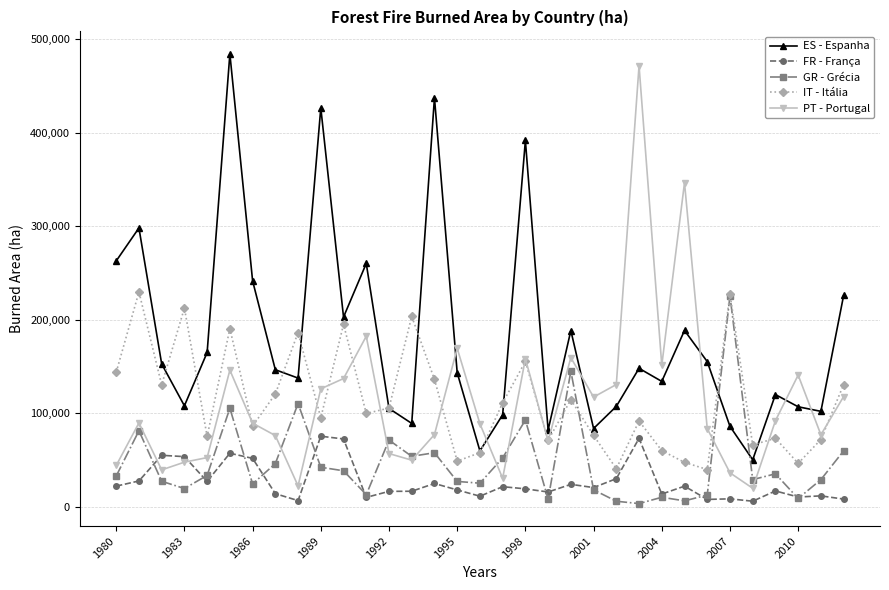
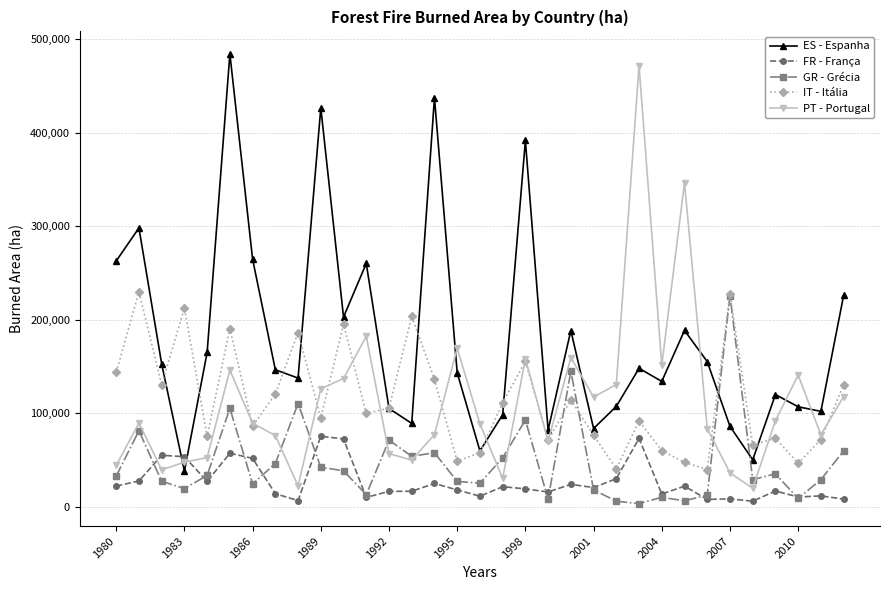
  {
    "ES - Espanha": {
      "1980": "260,000",
-     "1983": "110,000",
-     "1986": "240,000",
+     "1983": "40,000",
+     "1986": "260,000",
      "1989": "430,000",
      "1995": "140,000",
      "1998": "390,000",
      "2001": "80,000",
      "2004": "130,000",
      "2007": "90,000",
      "2010": "110,000"
    }
  }
